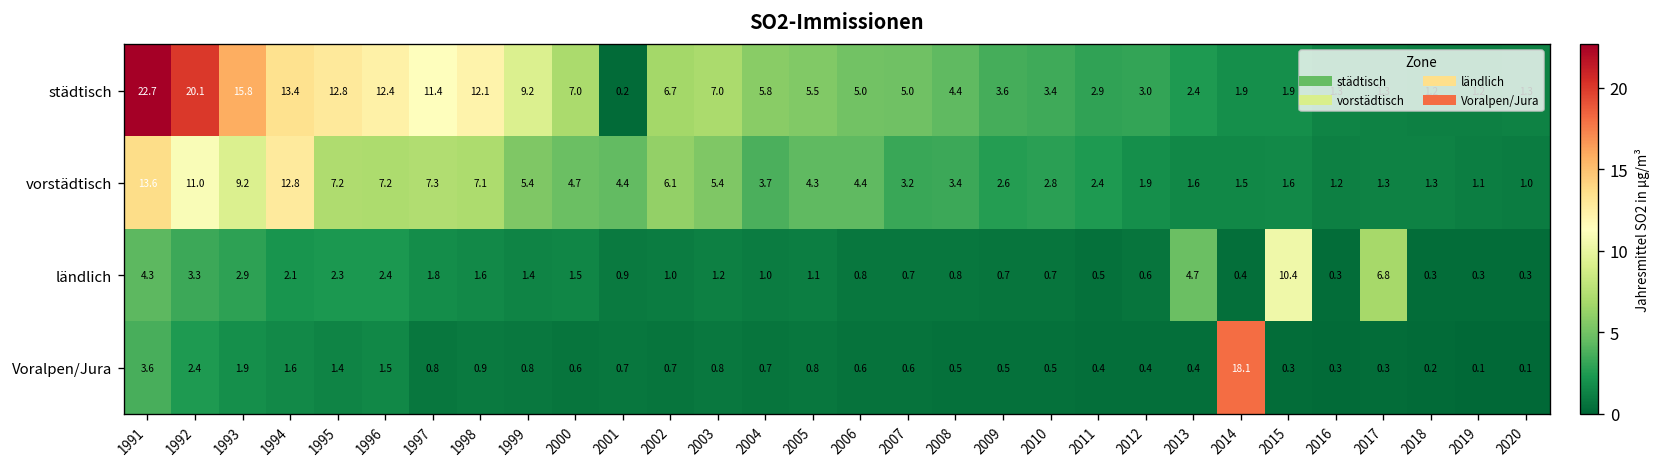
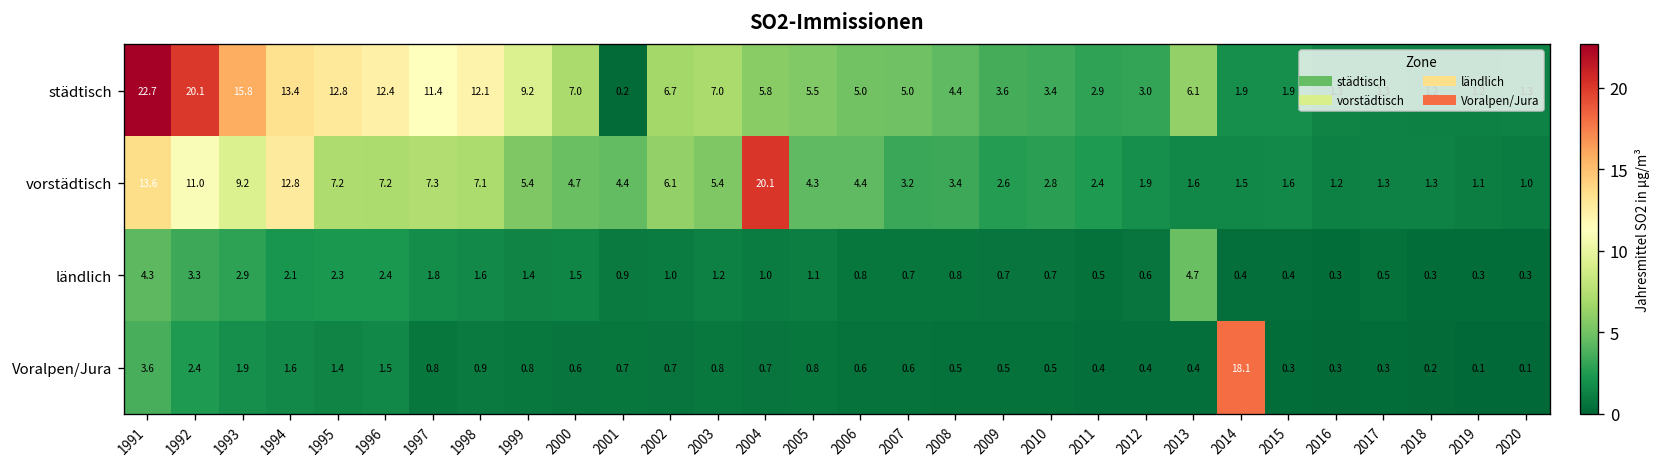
  {
    "städtisch": {
      "1991": 22.7,
      "1992": 20.1,
      "1993": 15.8,
      "1994": 13.4,
      "1995": 12.8,
      "1996": 12.4,
      "1997": 11.4,
      "1998": 12.1,
      "1999": 9.2,
      "2000": 7.0,
      "2001": 0.2,
      "2002": 6.7,
      "2003": 7.0,
      "2004": 5.8,
      "2005": 5.5,
      "2006": 5.0,
      "2007": 5.0,
      "2008": 4.4,
      "2009": 3.6,
      "2010": 3.4,
      "2011": 2.9,
      "2012": 3.0,
-     "2013": 2.4,
+     "2013": 6.1,
      "2014": 1.9,
      "2015": 1.9
    },
    "vorstädtisch": {
      "1991": 13.6,
      "1992": 11.0,
      "1993": 9.2,
      "1994": 12.8,
      "1995": 7.2,
      "1996": 7.2,
      "1997": 7.3,
      "1998": 7.1,
      "1999": 5.4,
      "2000": 4.7,
      "2001": 4.4,
      "2002": 6.1,
      "2003": 5.4,
-     "2004": 3.7,
+     "2004": 20.1,
      "2005": 4.3,
      "2006": 4.4,
      "2007": 3.2,
      "2008": 3.4,
      "2009": 2.6,
      "2010": 2.8,
      "2011": 2.4,
      "2012": 1.9,
      "2013": 1.6,
      "2014": 1.5,
      "2015": 1.6,
      "2016": 1.2,
      "2017": 1.3,
      "2018": 1.3,
      "2019": 1.1,
      "2020": 1.0
    },
    "ländlich": {
      "1991": 4.3,
      "1992": 3.3,
      "1993": 2.9,
      "1994": 2.1,
      "1995": 2.3,
      "1996": 2.4,
      "1997": 1.8,
      "1998": 1.6,
      "1999": 1.4,
      "2000": 1.5,
      "2001": 0.9,
      "2002": 1.0,
      "2003": 1.2,
      "2004": 1.0,
      "2005": 1.1,
      "2006": 0.8,
      "2007": 0.7,
      "2008": 0.8,
      "2009": 0.7,
      "2010": 0.7,
      "2011": 0.5,
      "2012": 0.6,
      "2013": 4.7,
      "2014": 0.4,
-     "2015": 10.4,
+     "2015": 0.4,
      "2016": 0.3,
-     "2017": 6.8,
+     "2017": 0.5,
      "2018": 0.3,
      "2019": 0.3,
      "2020": 0.3
    },
    "Voralpen/Jura": {
      "1991": 3.6,
      "1992": 2.4,
      "1993": 1.9,
      "1994": 1.6,
      "1995": 1.4,
      "1996": 1.5,
      "1997": 0.8,
      "1998": 0.9,
      "1999": 0.8,
      "2000": 0.6,
      "2001": 0.7,
      "2002": 0.7,
      "2003": 0.8,
      "2004": 0.7,
      "2005": 0.8,
      "2006": 0.6,
      "2007": 0.6,
      "2008": 0.5,
      "2009": 0.5,
      "2010": 0.5,
      "2011": 0.4,
      "2012": 0.4,
      "2013": 0.4,
      "2014": 18.1,
      "2015": 0.3,
      "2016": 0.3,
      "2017": 0.3,
      "2018": 0.2,
      "2019": 0.1,
      "2020": 0.1
    }
  }
